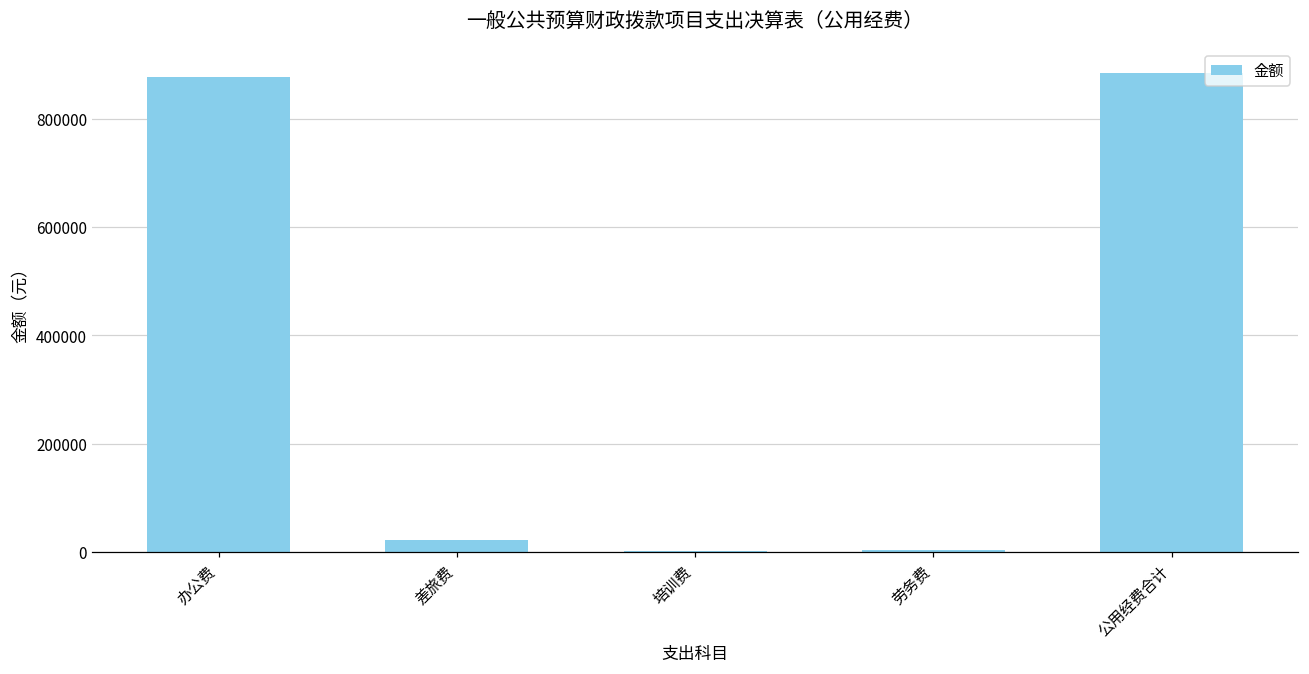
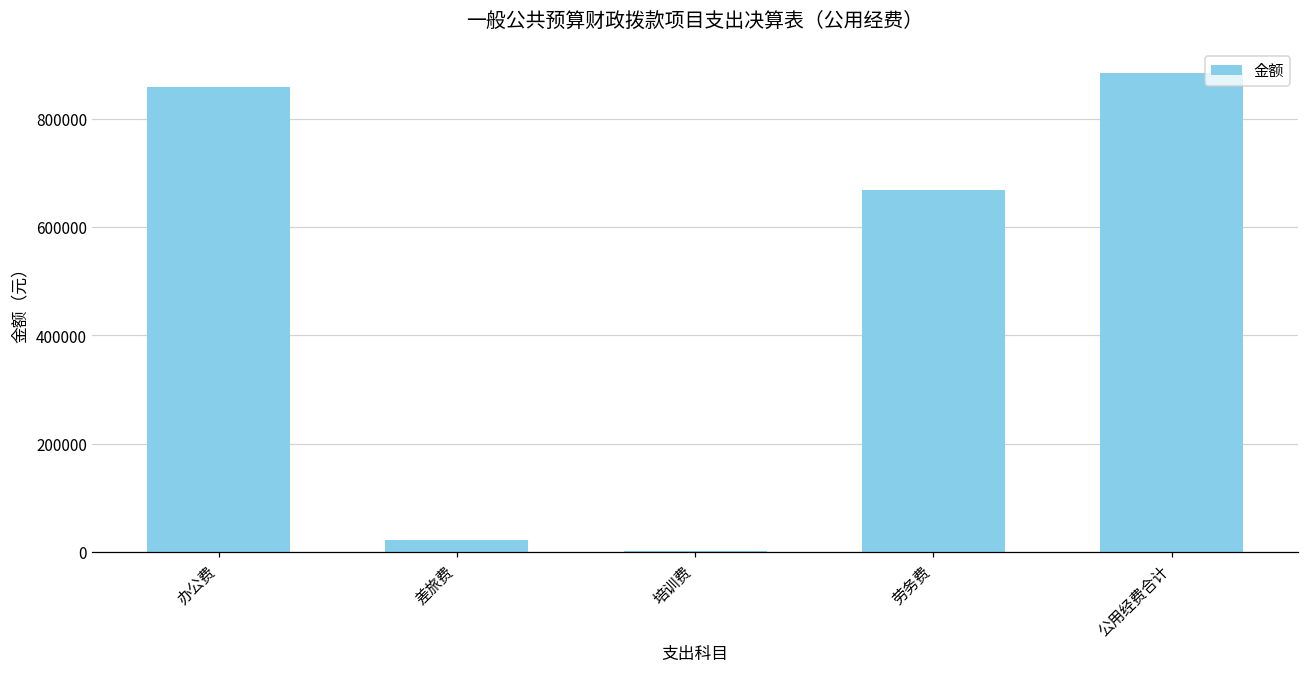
  {
-   "办公费": 880000,
+   "办公费": 860000,
    "差旅费": 20000,
-   "劳务费": 0,
+   "劳务费": 670000,
    "公用经费合计": 890000
  }
